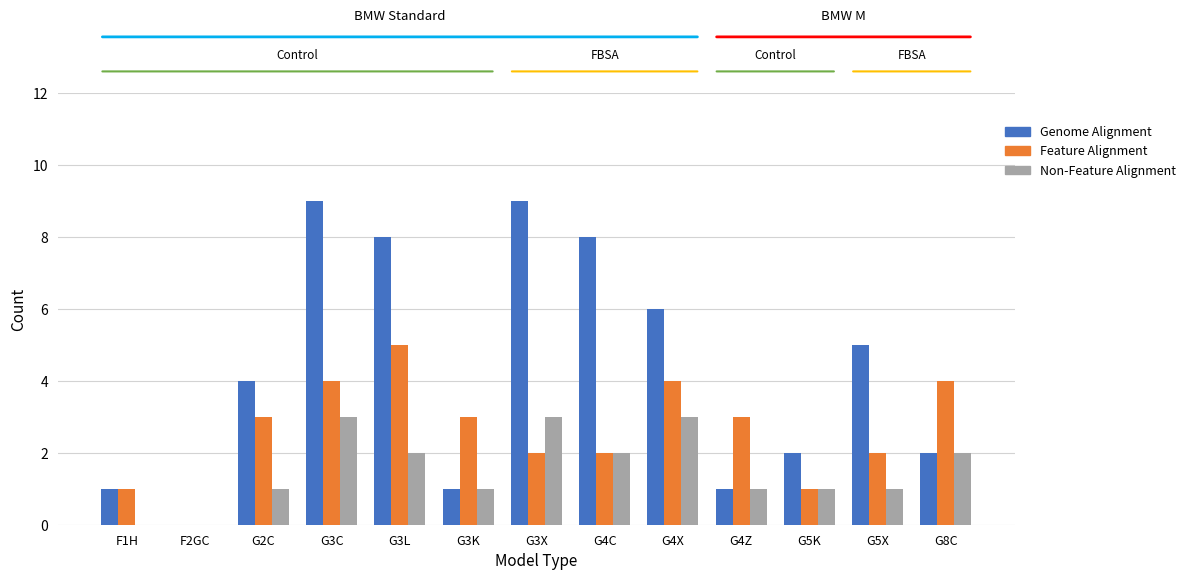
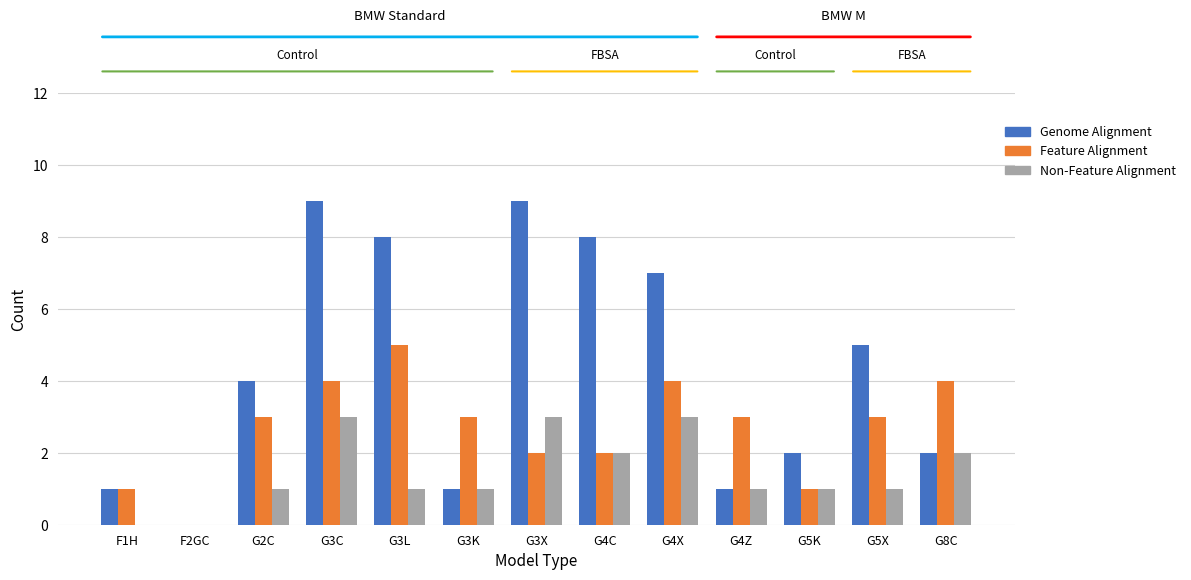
  {
    "Genome Alignment": {
      "F1H": 1,
      "F2GC": 0,
      "G2C": 4,
      "G3C": 9,
      "G3L": 8,
      "G3K": 1,
      "G3X": 9,
      "G4C": 8,
-     "G4X": 6,
+     "G4X": 7,
      "G4Z": 1,
      "G5K": 2,
      "G5X": 5,
      "G8C": 2
    },
    "Feature Alignment": {
      "F1H": 1,
      "F2GC": 0,
      "G2C": 3,
      "G3C": 4,
      "G3L": 5,
      "G3K": 3,
      "G3X": 2,
      "G4C": 2,
      "G4X": 4,
      "G4Z": 3,
      "G5K": 1,
-     "G5X": 2,
+     "G5X": 3,
      "G8C": 4
    },
    "Non-Feature Alignment": {
      "F1H": 0,
      "F2GC": 0,
      "G2C": 1,
      "G3C": 3,
-     "G3L": 2,
+     "G3L": 1,
      "G3K": 1,
      "G3X": 3,
      "G4C": 2,
      "G4X": 3,
      "G4Z": 1,
      "G5K": 1,
      "G5X": 1,
      "G8C": 2
    }
  }
